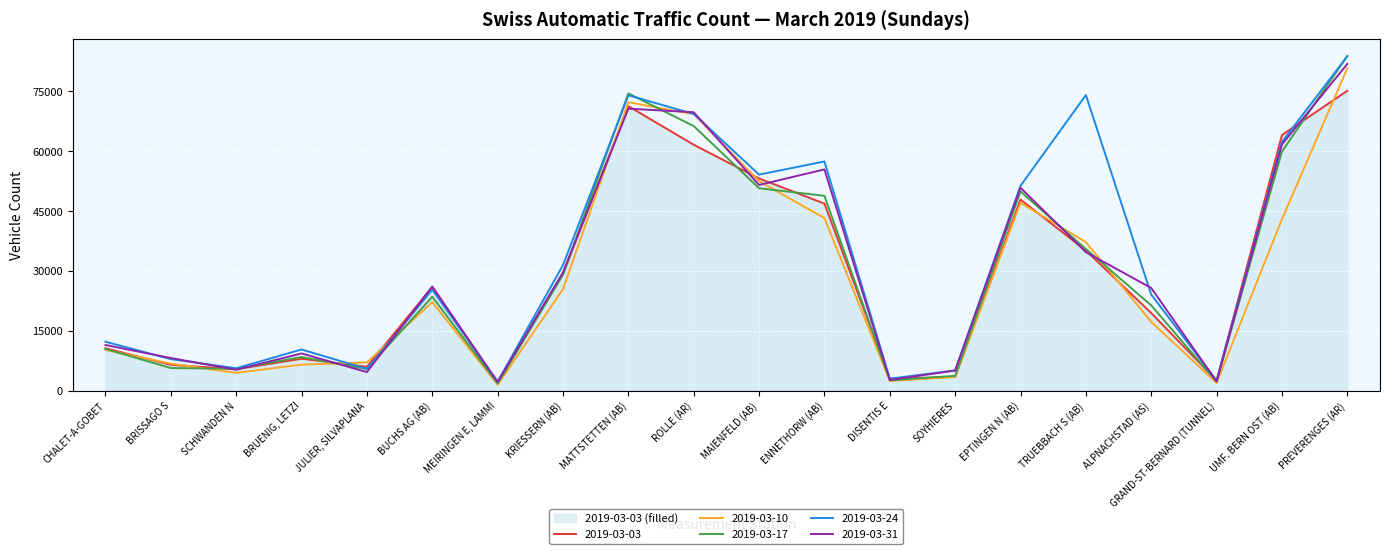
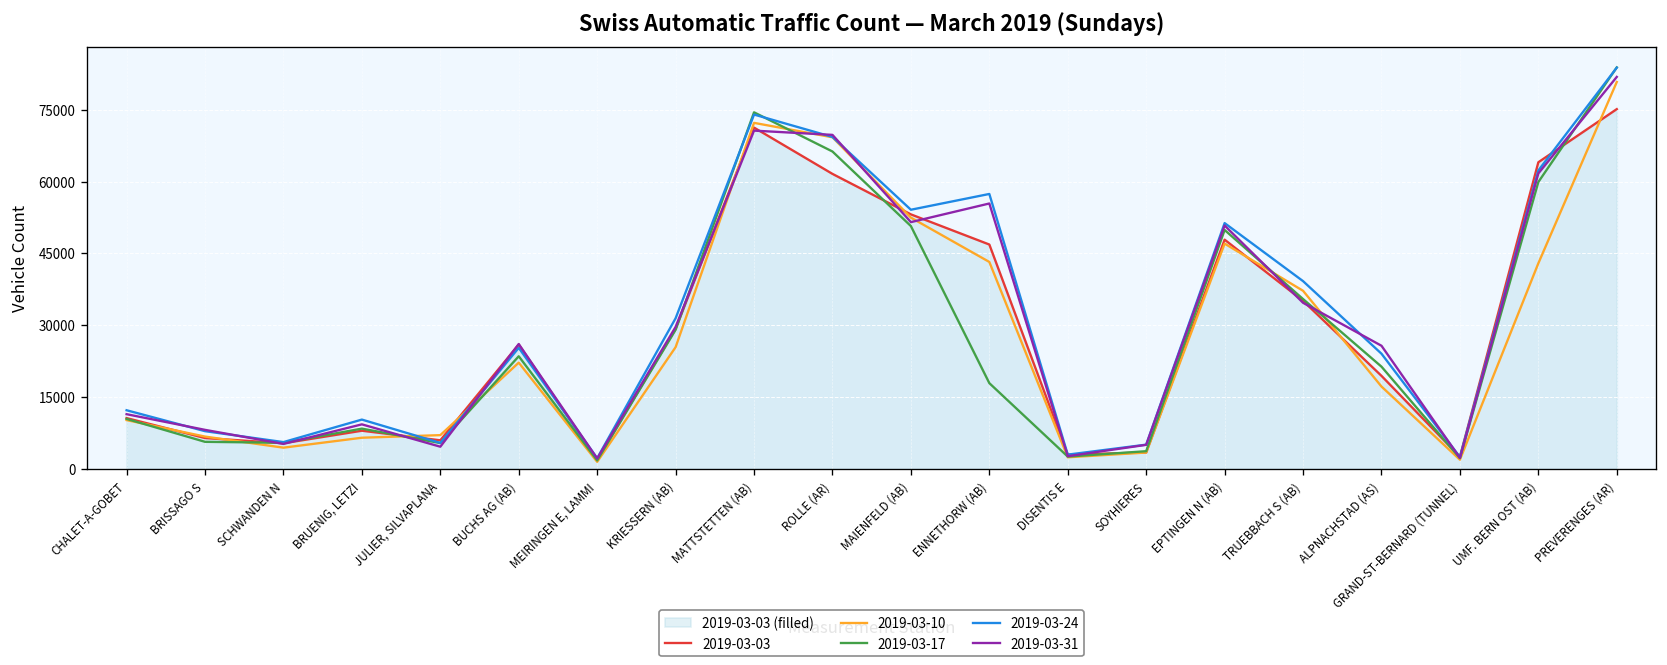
  {
    "2019-03-03 (filled)": {
      "MATTSTETTEN (AB)": 71000,
      "ROLLE (AR)": 62000,
      "MAIENFELD (AB)": 53000,
      "ENNETHORW (AB)": 47000,
      "EPTINGEN N (AB)": 48000,
      "ALPNACHSTAD (AS)": 19000,
      "UMF. BERN OST (AB)": 64000,
      "PREVERENGES (AR)": 75000
    },
    "2019-03-10": {
      "SCHWANDEN N": 4000,
      "BRUENIG, LETZI": 7000,
      "JULIER, SILVAPLANA": 7000,
      "BUCHS AG (AB)": 22000,
      "KRIESSERN (AB)": 25000,
      "MATTSTETTEN (AB)": 72000,
      "MAIENFELD (AB)": 52000,
      "ENNETHORW (AB)": 43000,
      "EPTINGEN N (AB)": 47000,
      "TRUEBBACH S (AB)": 37000,
      "ALPNACHSTAD (AS)": 17000,
      "UMF. BERN OST (AB)": 43000,
      "PREVERENGES (AR)": 81000
    },
    "2019-03-17": {
      "BRISSAGO S": 6000,
      "BUCHS AG (AB)": 24000,
      "ROLLE (AR)": 66000,
      "MAIENFELD (AB)": 51000,
-     "ENNETHORW (AB)": 49000,
+     "ENNETHORW (AB)": 18000,
      "EPTINGEN N (AB)": 50000,
      "ALPNACHSTAD (AS)": 21000,
      "UMF. BERN OST (AB)": 60000
    },
    "2019-03-24": {
      "CHALET-A-GOBET": 12000,
      "BRUENIG, LETZI": 10000,
      "BUCHS AG (AB)": 25000,
      "KRIESSERN (AB)": 31000,
      "MAIENFELD (AB)": 54000,
      "ENNETHORW (AB)": 57000,
-     "TRUEBBACH S (AB)": 74000,
+     "TRUEBBACH S (AB)": 39000,
      "ALPNACHSTAD (AS)": 24000
    },
    "2019-03-31": {
      "CHALET-A-GOBET": 11000,
      "BRUENIG, LETZI": 9000,
      "JULIER, SILVAPLANA": 5000,
      "MATTSTETTEN (AB)": 71000,
      "MAIENFELD (AB)": 52000,
      "ENNETHORW (AB)": 55000,
      "ALPNACHSTAD (AS)": 26000,
      "PREVERENGES (AR)": 82000
    }
  }
